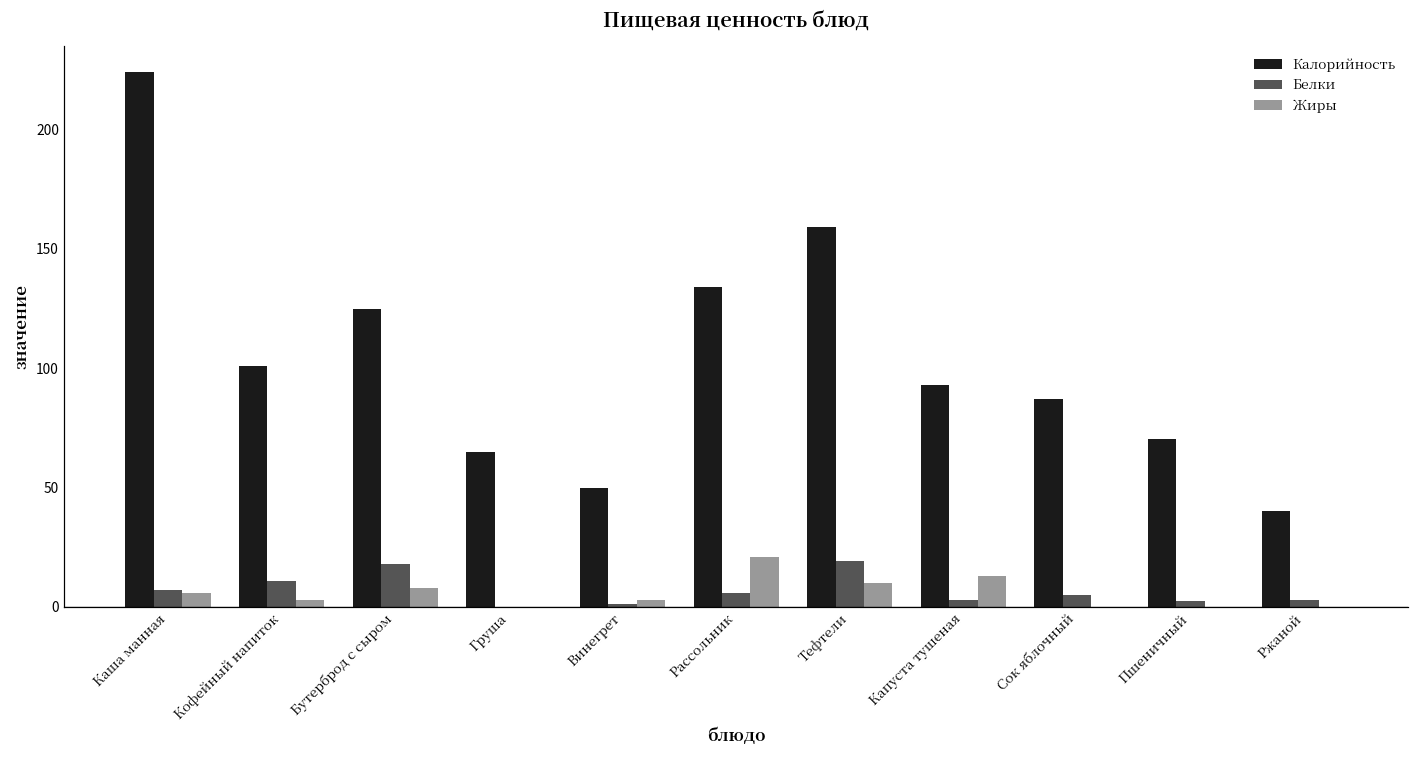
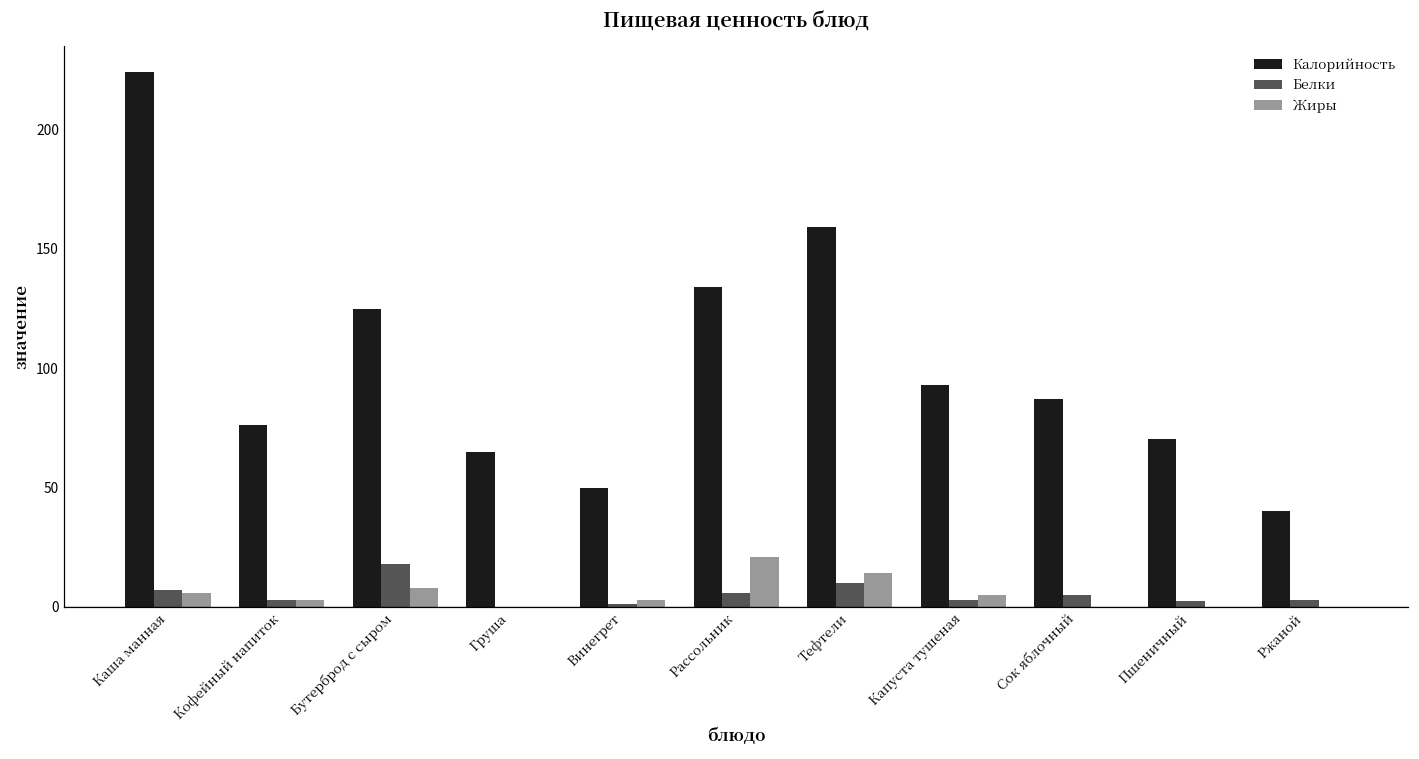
  {
    "Калорийность": {
      "Каша манная": 224,
-     "Кофейный напиток": 101,
+     "Кофейный напиток": 76,
      "Бутерброд с сыром": 125,
      "Груша": 65,
      "Винегрет": 50,
      "Рассольник": 134,
      "Тефтели": 159,
      "Капуста тушеная": 93,
      "Сок яблочный": 87,
      "Пшеничный": 70,
      "Ржаной": 40
    },
    "Белки": {
      "Каша манная": 7,
-     "Кофейный напиток": 11,
+     "Кофейный напиток": 3,
      "Бутерброд с сыром": 18,
      "Груша": 0,
      "Рассольник": 6,
-     "Тефтели": 19,
+     "Тефтели": 10,
      "Капуста тушеная": 3,
      "Сок яблочный": 5,
      "Пшеничный": 2,
      "Ржаной": 3
    },
    "Жиры": {
      "Каша манная": 6,
      "Кофейный напиток": 3,
      "Бутерброд с сыром": 8,
      "Груша": 0,
      "Винегрет": 3,
      "Рассольник": 21,
-     "Тефтели": 10,
-     "Капуста тушеная": 13,
+     "Тефтели": 14,
+     "Капуста тушеная": 5,
      "Сок яблочный": 0,
      "Пшеничный": 0,
      "Ржаной": 0
    }
  }
